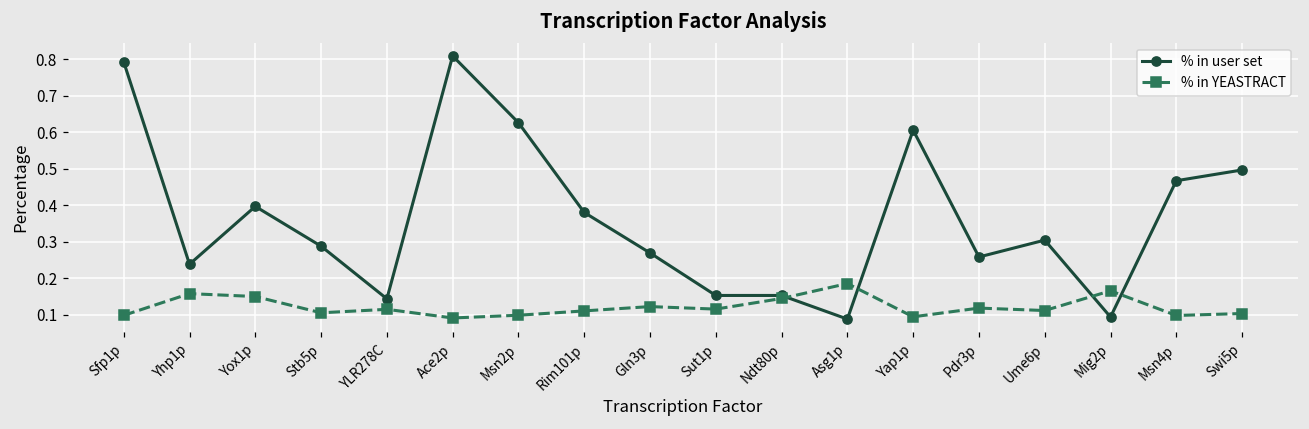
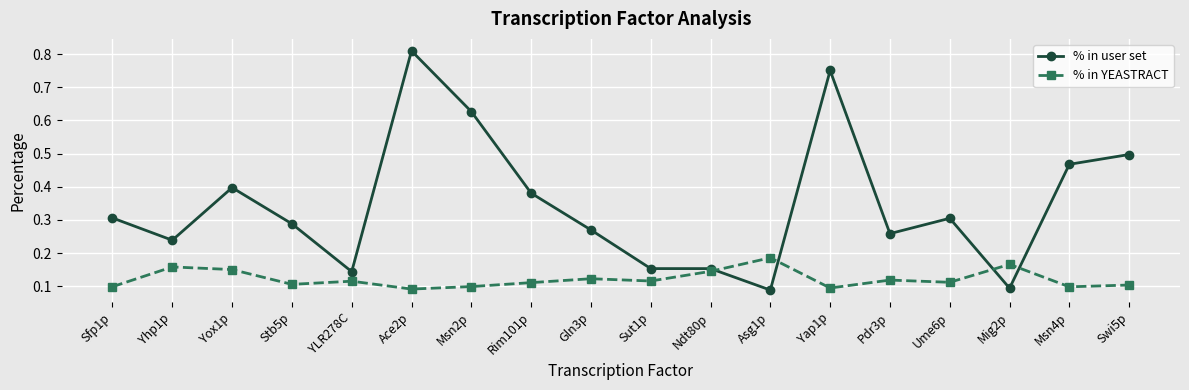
  {
    "% in user set": {
-     "Sfp1p": 0.79,
+     "Sfp1p": 0.31,
      "Yhp1p": 0.24,
      "Yox1p": 0.40,
      "Stb5p": 0.29,
      "YLR278C": 0.14,
      "Ace2p": 0.81,
      "Msn2p": 0.63,
      "Rim101p": 0.38,
      "Gln3p": 0.27,
      "Sut1p": 0.15,
      "Ndt80p": 0.15,
      "Asg1p": 0.09,
-     "Yap1p": 0.61,
+     "Yap1p": 0.75,
      "Pdr3p": 0.26,
      "Ume6p": 0.31,
      "Mig2p": 0.09,
      "Msn4p": 0.47,
      "Swi5p": 0.50
    },
    "% in YEASTRACT": {
      "Sfp1p": 0.10,
      "Yhp1p": 0.16,
      "Yox1p": 0.15,
      "Stb5p": 0.11,
      "YLR278C": 0.12,
      "Ace2p": 0.09,
      "Msn2p": 0.10,
      "Rim101p": 0.11,
      "Gln3p": 0.12,
      "Sut1p": 0.12,
      "Ndt80p": 0.15,
      "Asg1p": 0.19,
      "Yap1p": 0.09,
      "Pdr3p": 0.12,
      "Ume6p": 0.11,
      "Mig2p": 0.17,
      "Msn4p": 0.10,
      "Swi5p": 0.10
    }
  }
